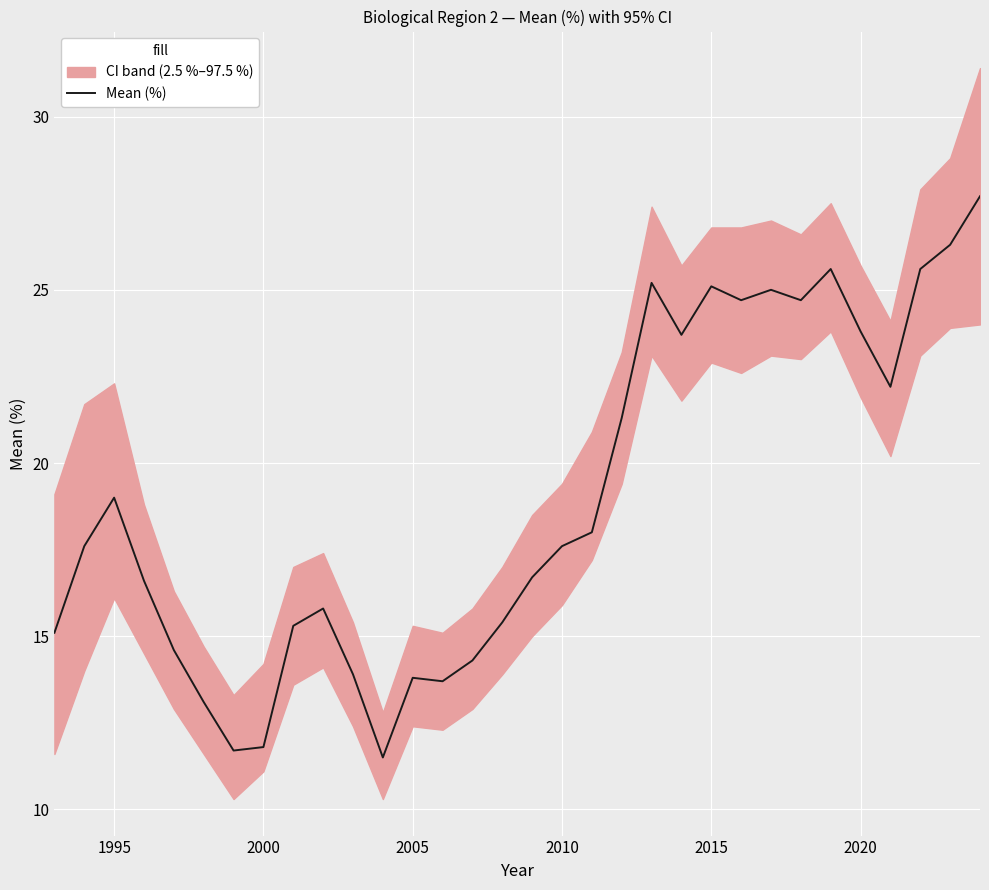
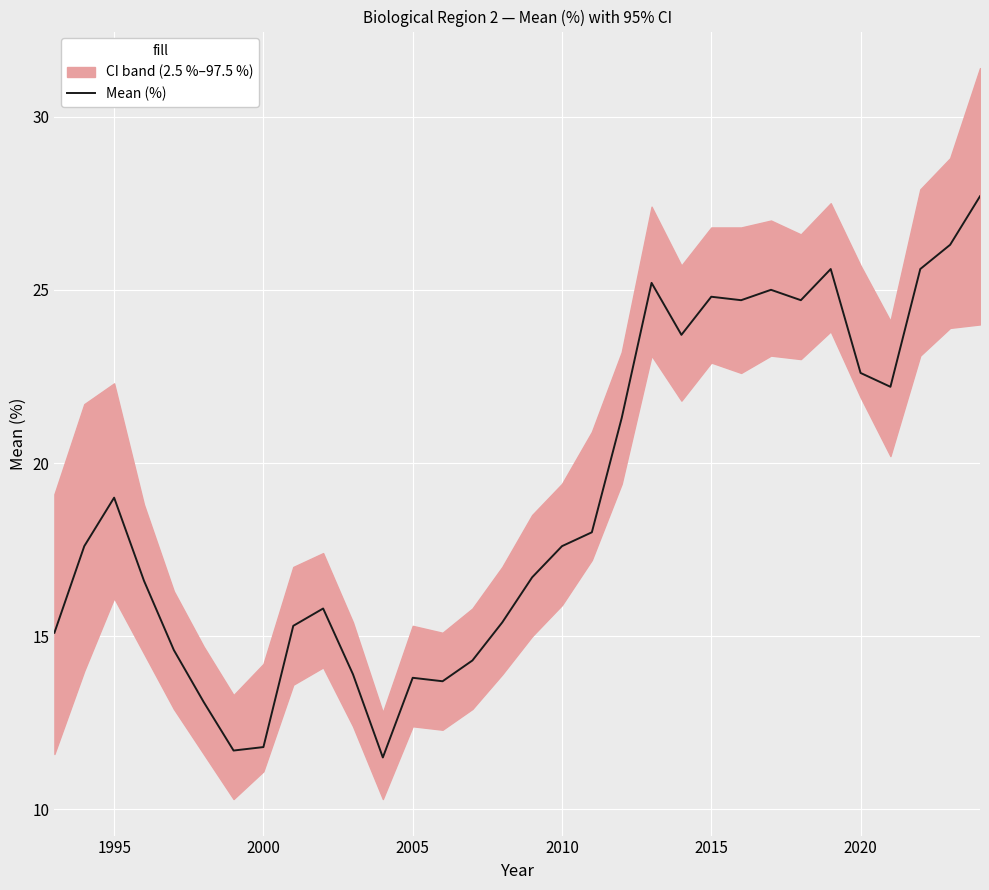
  {
    "Mean (%)": {
      "1995": 19.0,
      "2000": 11.8,
      "2005": 13.8,
      "2010": 17.6,
-     "2015": 25.1,
-     "2020": 23.8
+     "2015": 24.8,
+     "2020": 22.6
    }
  }
